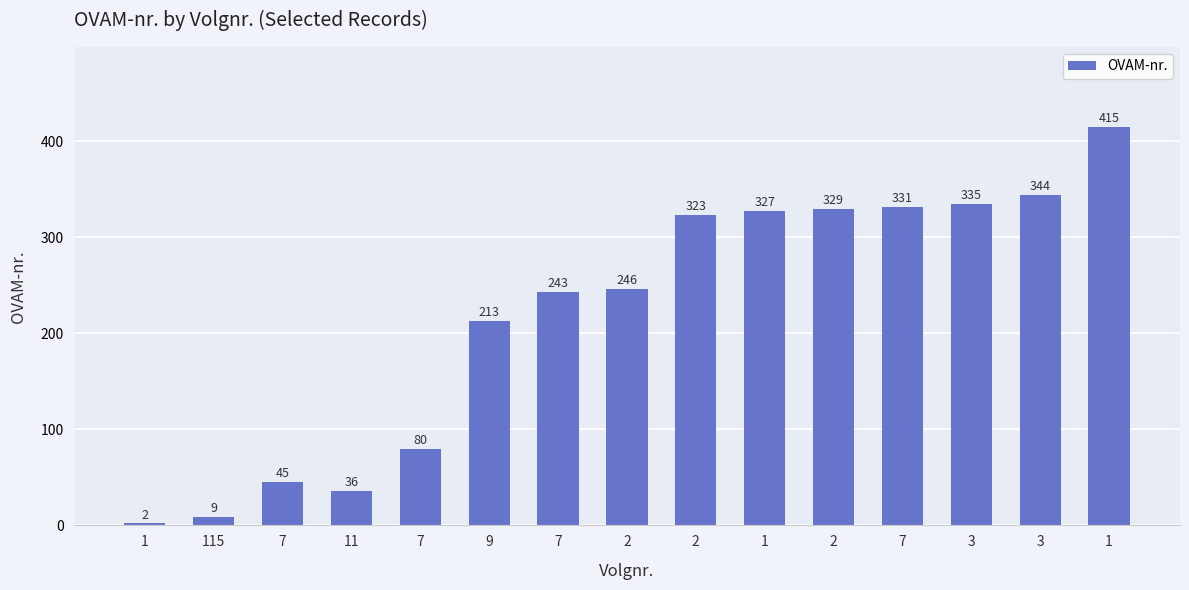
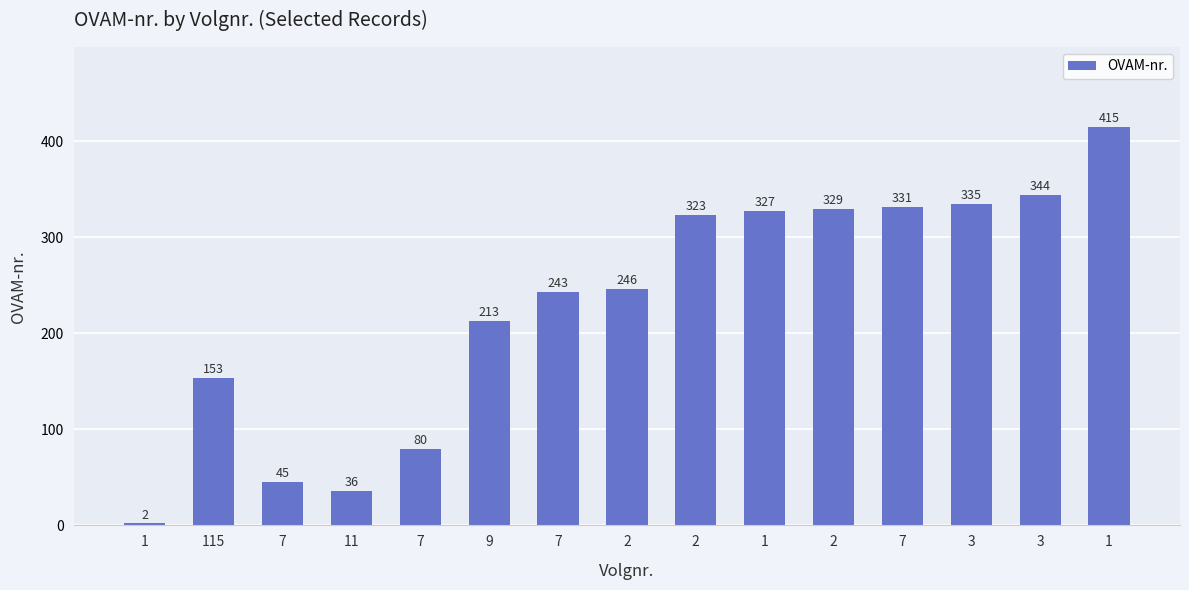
  {
-   "115": 9,
+   "115": 153,
    "11": 36,
    "9": 213
  }
